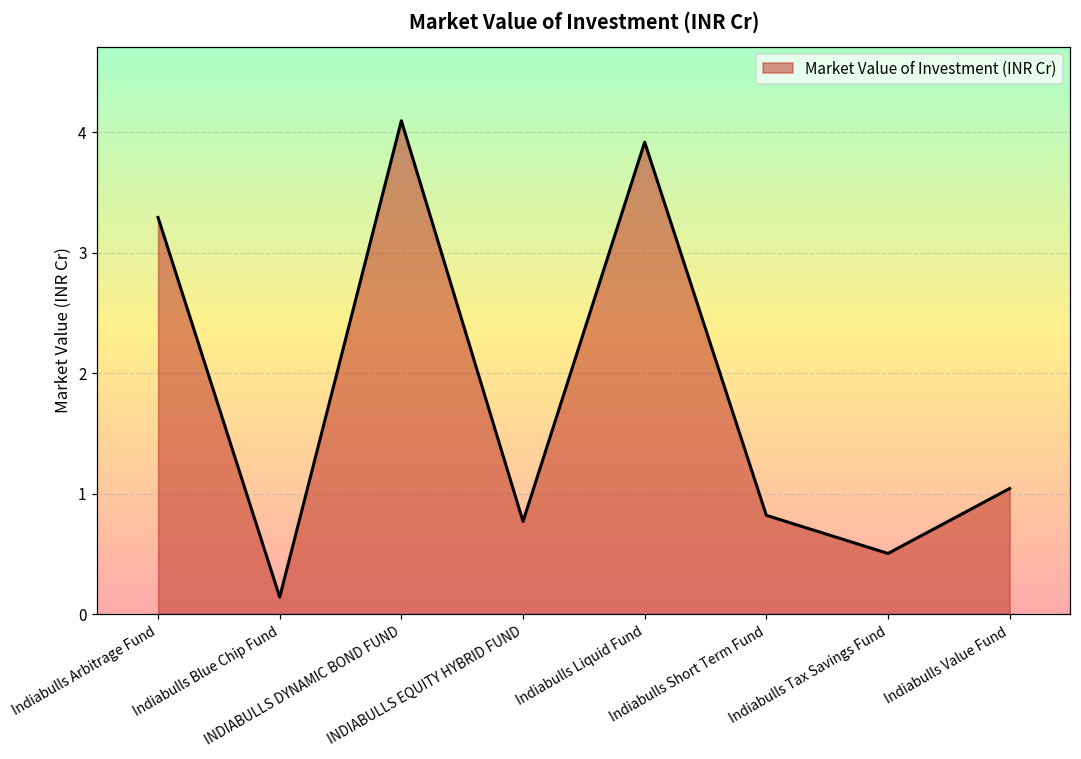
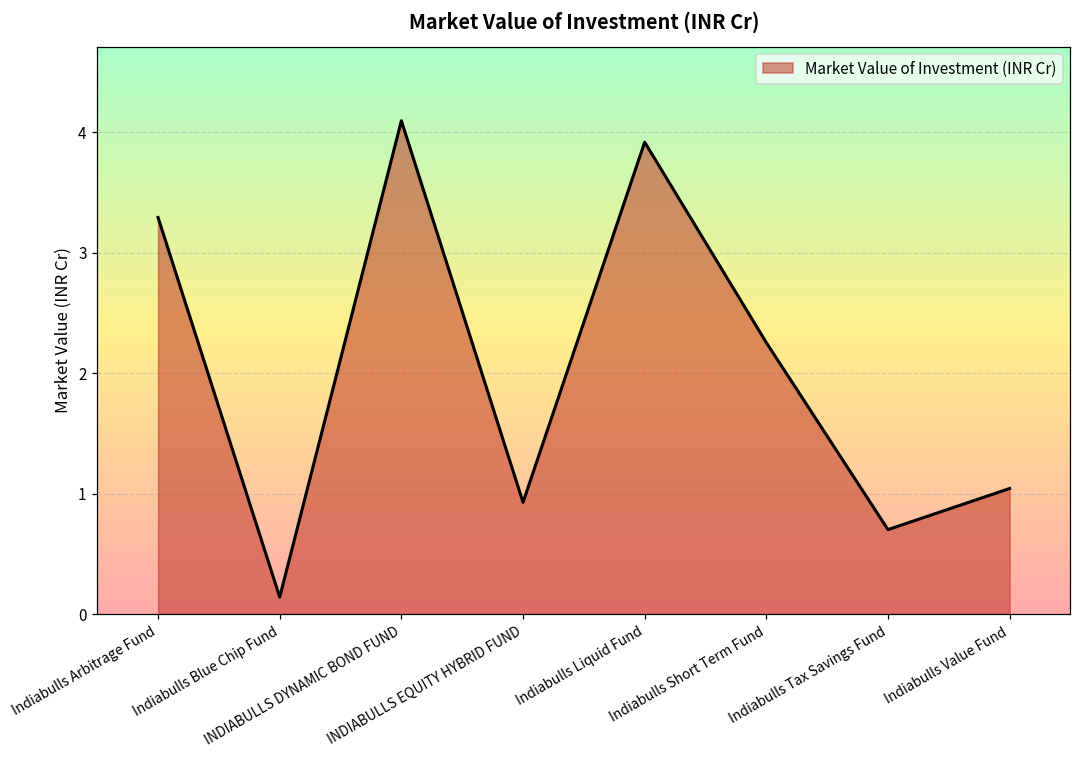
  {
    "Indiabulls Arbitrage Fund": 3.29,
    "Indiabulls Blue Chip Fund": 0.14,
    "INDIABULLS DYNAMIC BOND FUND": 4.10,
-   "INDIABULLS EQUITY HYBRID FUND": 0.77,
+   "INDIABULLS EQUITY HYBRID FUND": 0.93,
    "Indiabulls Liquid Fund": 3.92,
-   "Indiabulls Short Term Fund": 0.82,
-   "Indiabulls Tax Savings Fund": 0.50,
+   "Indiabulls Short Term Fund": 2.25,
+   "Indiabulls Tax Savings Fund": 0.70,
    "Indiabulls Value Fund": 1.04
  }
